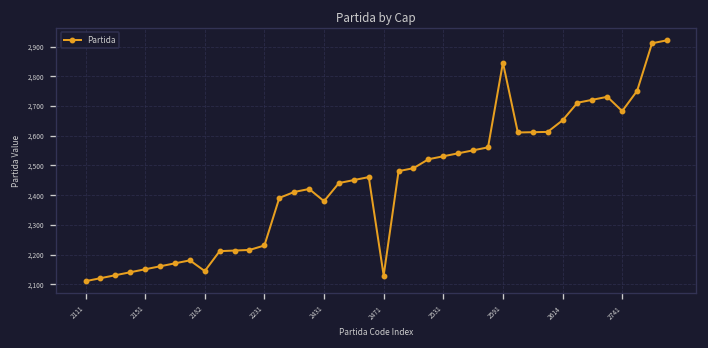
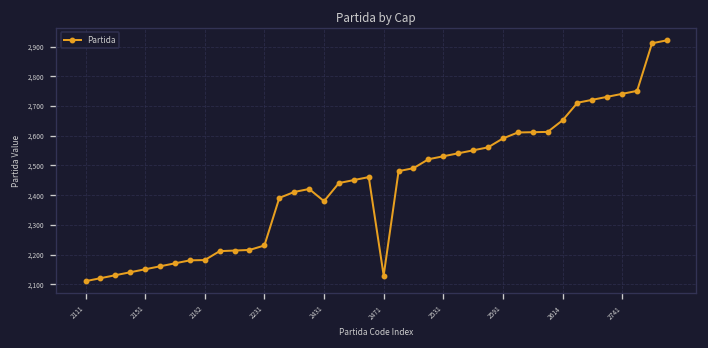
  {
    "2111": "2,110",
    "2151": "2,150",
-   "2182": "2,150",
+   "2182": "2,180",
    "2231": "2,230",
    "2431": "2,380",
    "2471": "2,130",
    "2531": "2,530",
-   "2591": "2,850",
+   "2591": "2,590",
    "2614": "2,650",
-   "2741": "2,680"
+   "2741": "2,740"
  }
